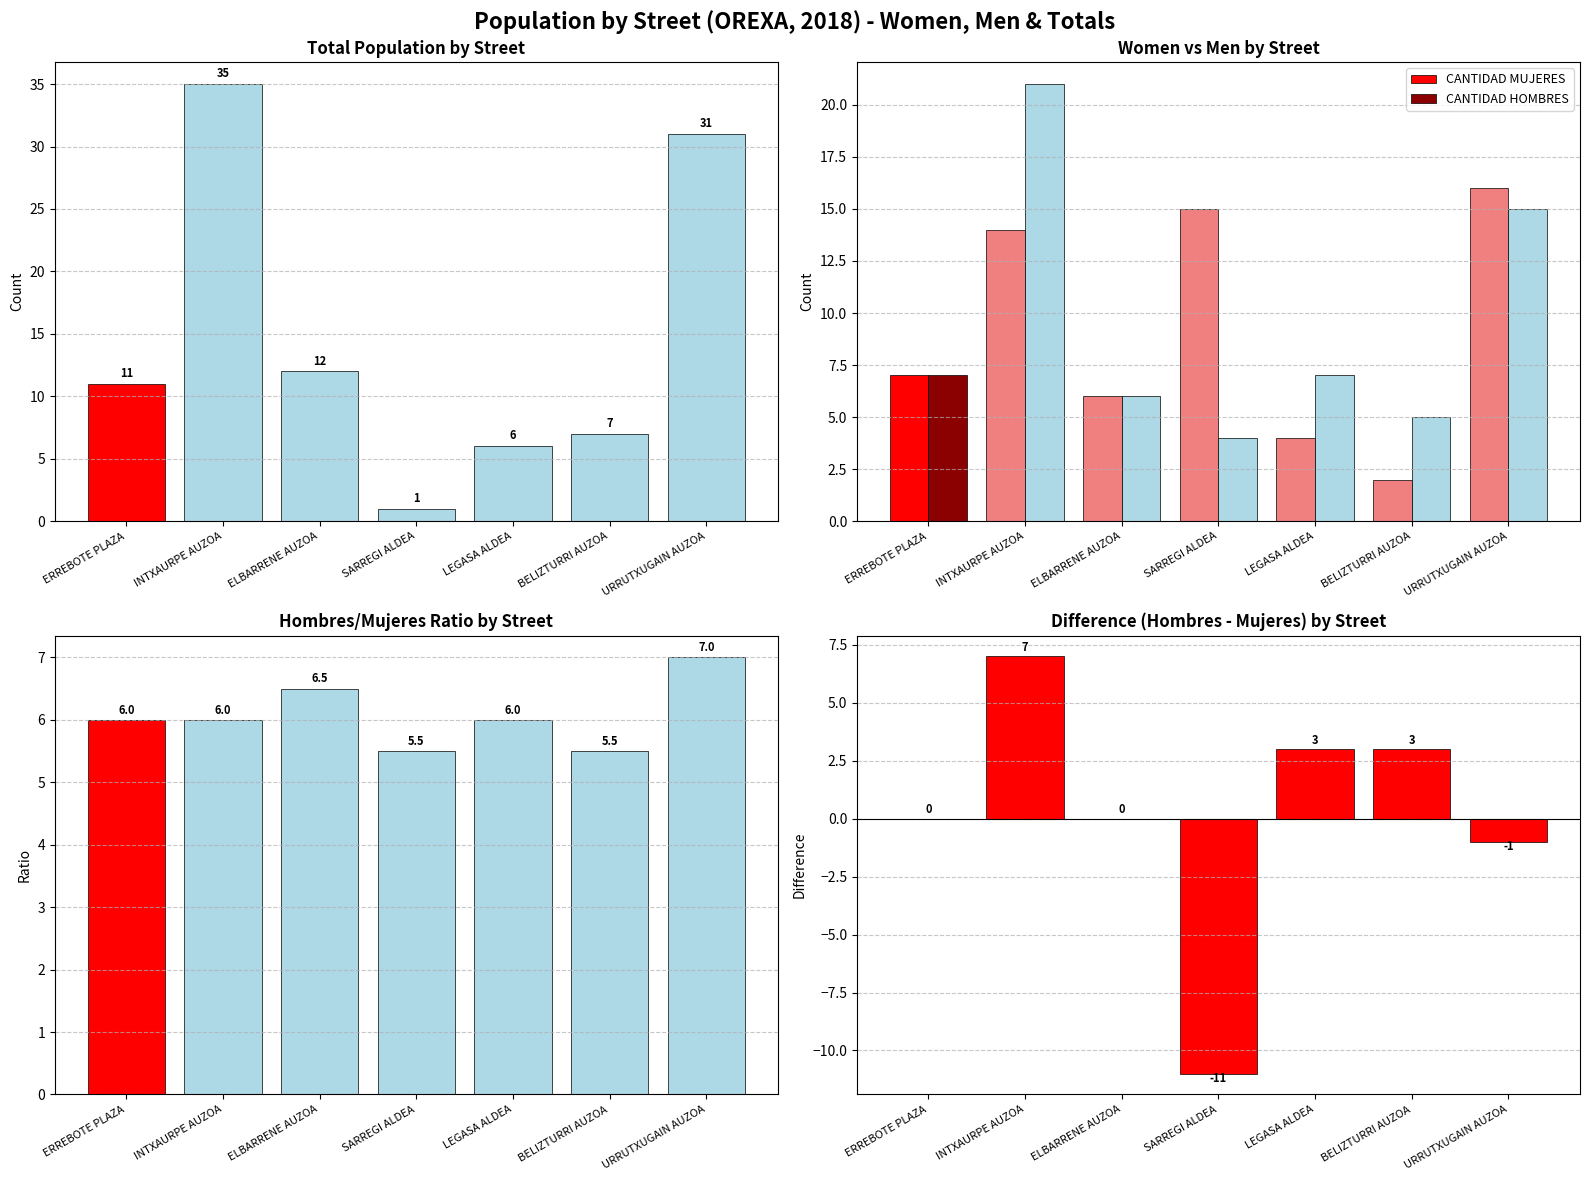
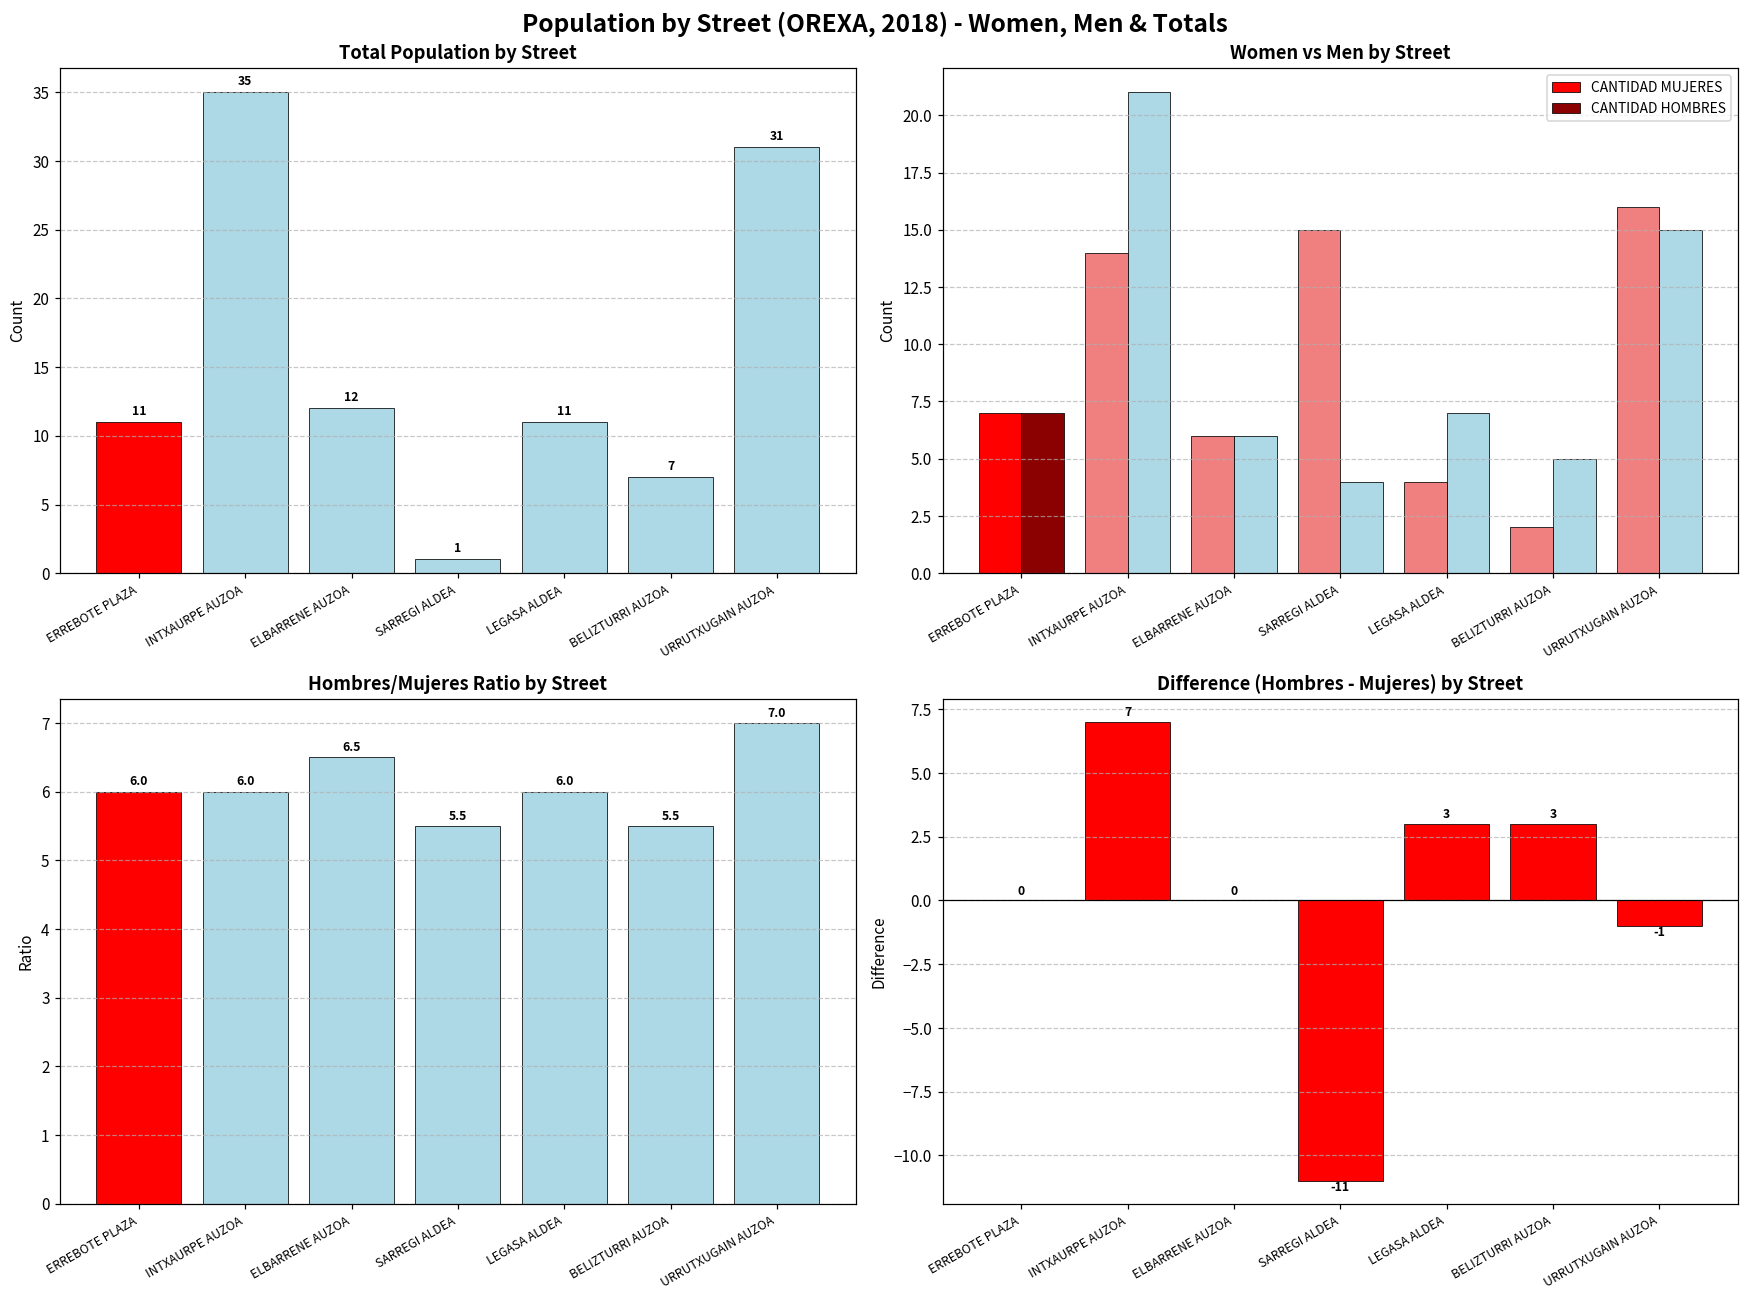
  {
    "Total Population by Street": {
      "ERREBOTE PLAZA": 11,
      "INTXAURPE AUZOA": 35,
      "ELBARRENE AUZOA": 12,
      "SARREGI ALDEA": 1,
-     "LEGASA ALDEA": 6,
+     "LEGASA ALDEA": 11,
      "BELIZTURRI AUZOA": 7,
      "URRUTXUGAIN AUZOA": 31
    },
    "Women vs Men by Street": {
      "CANTIDAD MUJERES": {
        "ERREBOTE PLAZA": 7.0,
        "INTXAURPE AUZOA": 14.0,
        "ELBARRENE AUZOA": 6.0,
        "SARREGI ALDEA": 15.0,
        "LEGASA ALDEA": 4.0,
        "BELIZTURRI AUZOA": 2.0,
        "URRUTXUGAIN AUZOA": 16.0
      },
      "CANTIDAD HOMBRES": {
        "ERREBOTE PLAZA": 7.0,
        "INTXAURPE AUZOA": 21.0,
        "ELBARRENE AUZOA": 6.0,
        "SARREGI ALDEA": 4.0,
        "LEGASA ALDEA": 7.0,
        "BELIZTURRI AUZOA": 5.0,
        "URRUTXUGAIN AUZOA": 15.0
      }
    },
    "Hombres/Mujeres Ratio by Street": {
      "ERREBOTE PLAZA": 6.0,
      "INTXAURPE AUZOA": 6.0,
      "ELBARRENE AUZOA": 6.5,
      "SARREGI ALDEA": 5.5,
      "LEGASA ALDEA": 6.0,
      "BELIZTURRI AUZOA": 5.5,
      "URRUTXUGAIN AUZOA": 7.0
    },
    "Difference (Hombres - Mujeres) by Street": {
      "ERREBOTE PLAZA": 0,
      "INTXAURPE AUZOA": 7,
      "ELBARRENE AUZOA": 0,
      "SARREGI ALDEA": -11,
      "LEGASA ALDEA": 3,
      "BELIZTURRI AUZOA": 3,
      "URRUTXUGAIN AUZOA": -1
    }
  }
